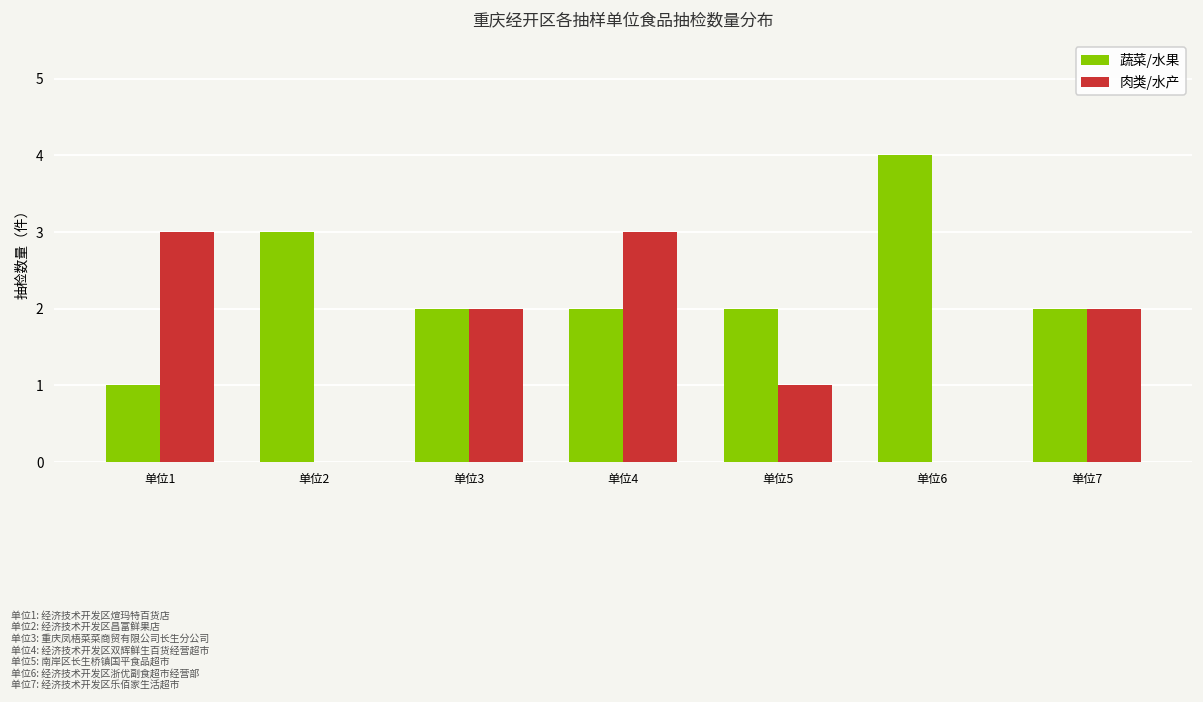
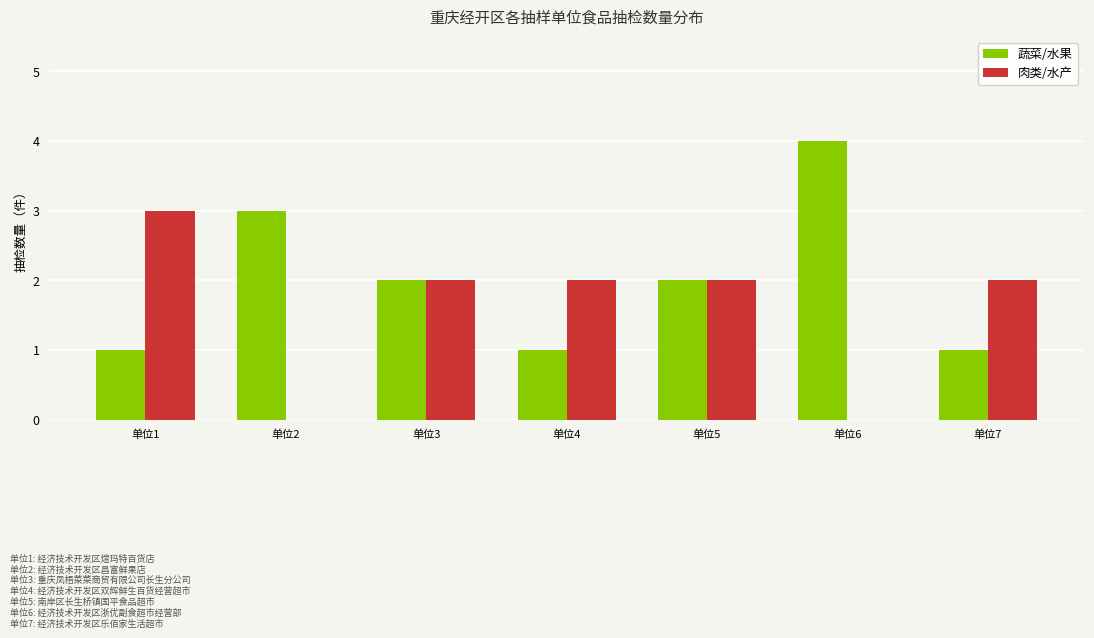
  {
    "蔬菜/水果": {
      "单位1": 1,
      "单位2": 3,
      "单位3": 2,
-     "单位4": 2,
+     "单位4": 1,
      "单位5": 2,
      "单位6": 4,
-     "单位7": 2
+     "单位7": 1
    },
    "肉类/水产": {
      "单位1": 3,
      "单位2": 0,
      "单位3": 2,
-     "单位4": 3,
-     "单位5": 1,
+     "单位4": 2,
+     "单位5": 2,
      "单位6": 0,
      "单位7": 2
    }
  }
